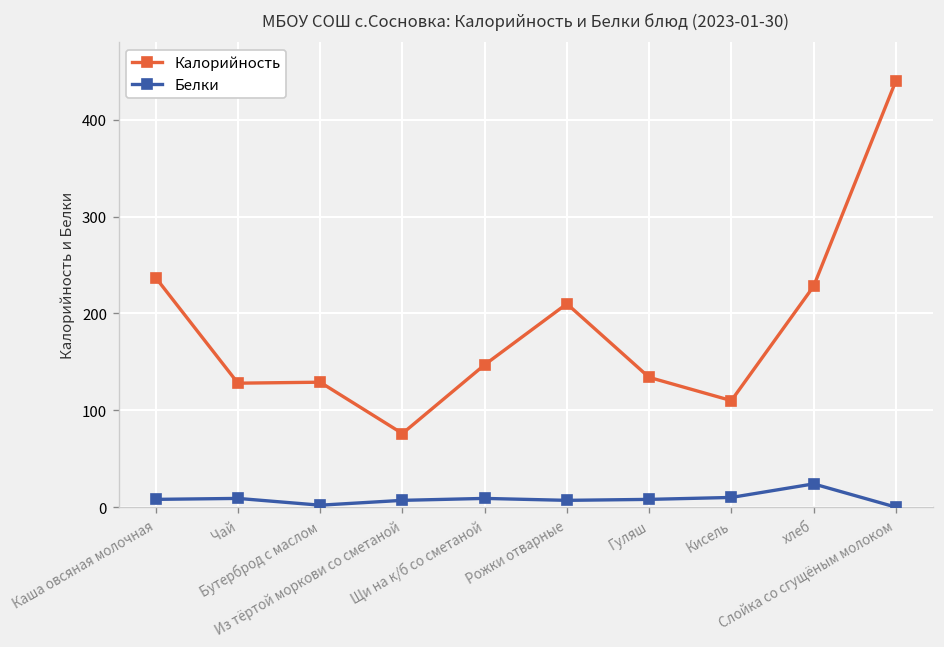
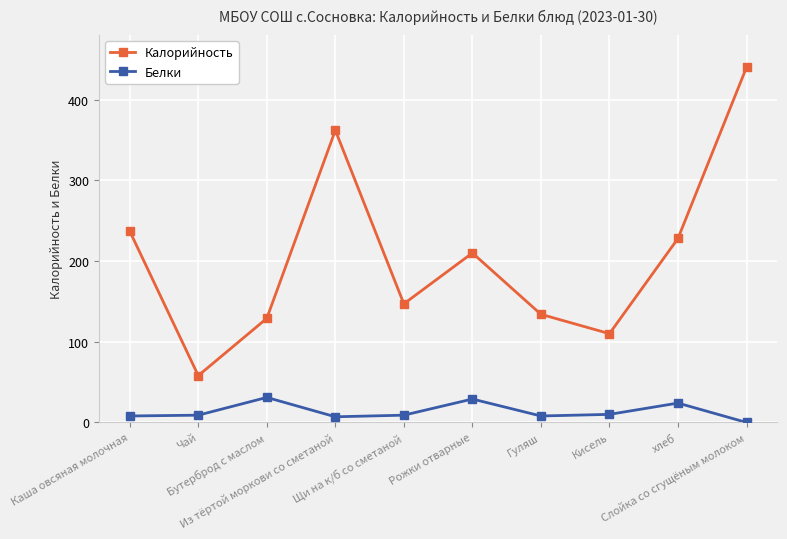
  {
    "Калорийность": {
      "Каша овсяная молочная": 240,
-     "Чай": 130,
+     "Чай": 60,
      "Бутерброд с маслом": 130,
-     "Из тёртой моркови со сметаной": 80,
+     "Из тёртой моркови со сметаной": 360,
      "Щи на к/б со сметаной": 150,
      "Рожки отварные": 210,
      "Гуляш": 130,
      "Кисель": 110,
      "хлеб": 230,
      "Слойка со сгущёным молоком": 440
    },
    "Белки": {
      "Каша овсяная молочная": 10,
      "Чай": 10,
-     "Бутерброд с маслом": 0,
+     "Бутерброд с маслом": 30,
      "Из тёртой моркови со сметаной": 10,
      "Щи на к/б со сметаной": 10,
-     "Рожки отварные": 10,
+     "Рожки отварные": 30,
      "Гуляш": 10,
      "Кисель": 10,
      "хлеб": 20,
      "Слойка со сгущёным молоком": 0
    }
  }
